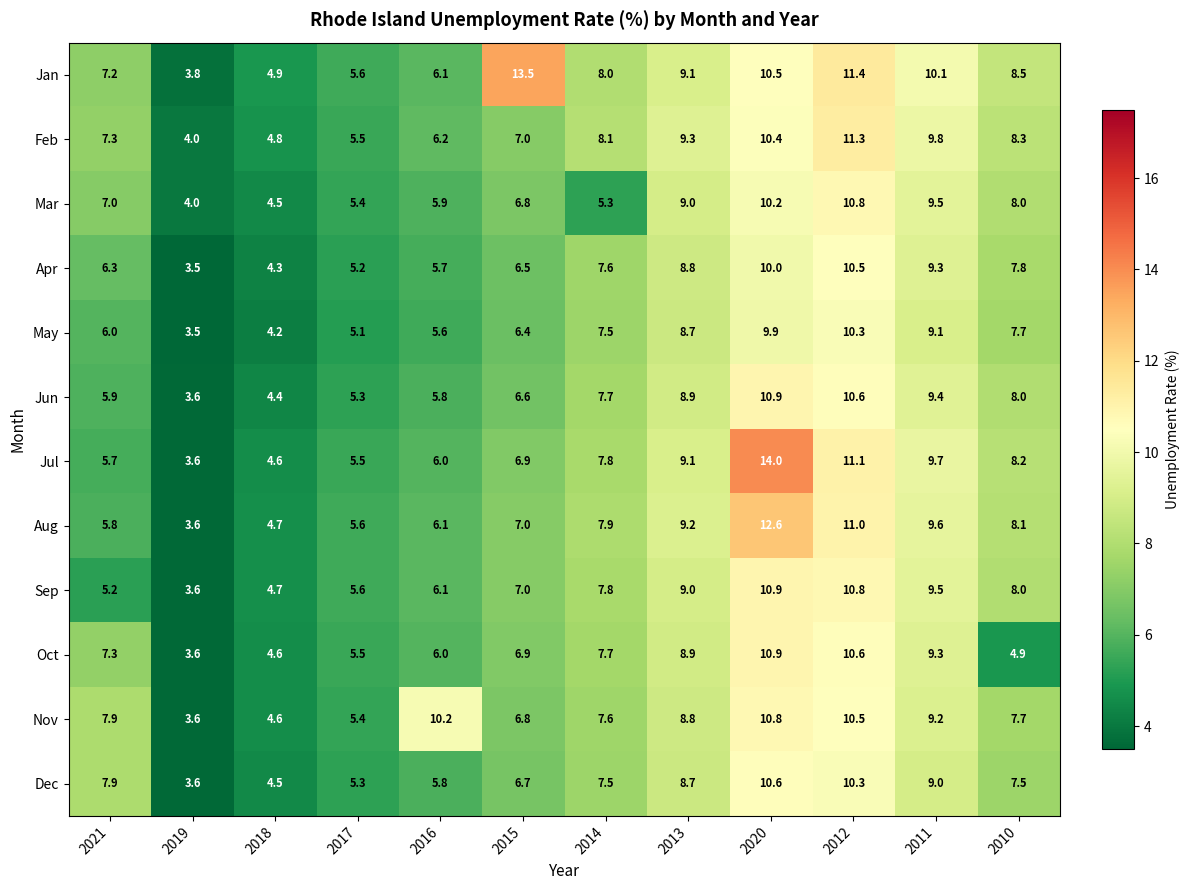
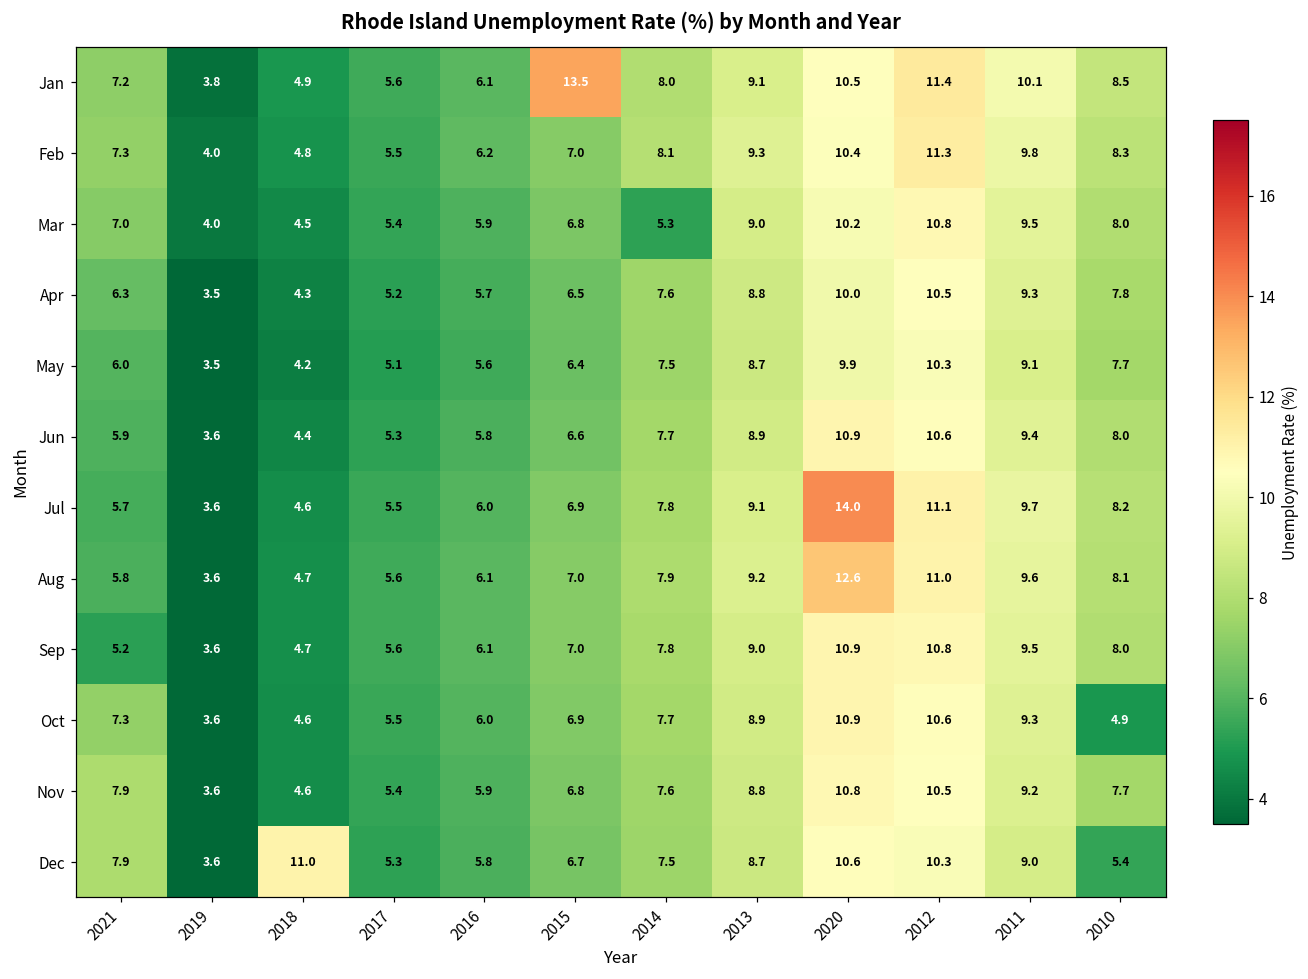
  {
    "Jan": {
      "2021": 7.2,
      "2019": 3.8,
      "2018": 4.9,
      "2017": 5.6,
      "2016": 6.1,
      "2015": 13.5,
      "2014": 8.0,
      "2013": 9.1,
      "2020": 10.5,
      "2012": 11.4,
      "2011": 10.1,
      "2010": 8.5
    },
    "Feb": {
      "2021": 7.3,
      "2019": 4.0,
      "2018": 4.8,
      "2017": 5.5,
      "2016": 6.2,
      "2015": 7.0,
      "2014": 8.1,
      "2013": 9.3,
      "2020": 10.4,
      "2012": 11.3,
      "2011": 9.8,
      "2010": 8.3
    },
    "Mar": {
      "2021": 7.0,
      "2019": 4.0,
      "2018": 4.5,
      "2017": 5.4,
      "2016": 5.9,
      "2015": 6.8,
      "2014": 5.3,
      "2013": 9.0,
      "2020": 10.2,
      "2012": 10.8,
      "2011": 9.5,
      "2010": 8.0
    },
    "Apr": {
      "2021": 6.3,
      "2019": 3.5,
      "2018": 4.3,
      "2017": 5.2,
      "2016": 5.7,
      "2015": 6.5,
      "2014": 7.6,
      "2013": 8.8,
      "2020": 10.0,
      "2012": 10.5,
      "2011": 9.3,
      "2010": 7.8
    },
    "May": {
      "2021": 6.0,
      "2019": 3.5,
      "2018": 4.2,
      "2017": 5.1,
      "2016": 5.6,
      "2015": 6.4,
      "2014": 7.5,
      "2013": 8.7,
      "2020": 9.9,
      "2012": 10.3,
      "2011": 9.1,
      "2010": 7.7
    },
    "Jun": {
      "2021": 5.9,
      "2019": 3.6,
      "2018": 4.4,
      "2017": 5.3,
      "2016": 5.8,
      "2015": 6.6,
      "2014": 7.7,
      "2013": 8.9,
      "2020": 10.9,
      "2012": 10.6,
      "2011": 9.4,
      "2010": 8.0
    },
    "Jul": {
      "2021": 5.7,
      "2019": 3.6,
      "2018": 4.6,
      "2017": 5.5,
      "2016": 6.0,
      "2015": 6.9,
      "2014": 7.8,
      "2013": 9.1,
      "2020": 14.0,
      "2012": 11.1,
      "2011": 9.7,
      "2010": 8.2
    },
    "Aug": {
      "2021": 5.8,
      "2019": 3.6,
      "2018": 4.7,
      "2017": 5.6,
      "2016": 6.1,
      "2015": 7.0,
      "2014": 7.9,
      "2013": 9.2,
      "2020": 12.6,
      "2012": 11.0,
      "2011": 9.6,
      "2010": 8.1
    },
    "Sep": {
      "2021": 5.2,
      "2019": 3.6,
      "2018": 4.7,
      "2017": 5.6,
      "2016": 6.1,
      "2015": 7.0,
      "2014": 7.8,
      "2013": 9.0,
      "2020": 10.9,
      "2012": 10.8,
      "2011": 9.5,
      "2010": 8.0
    },
    "Oct": {
      "2021": 7.3,
      "2019": 3.6,
      "2018": 4.6,
      "2017": 5.5,
      "2016": 6.0,
      "2015": 6.9,
      "2014": 7.7,
      "2013": 8.9,
      "2020": 10.9,
      "2012": 10.6,
      "2011": 9.3,
      "2010": 4.9
    },
    "Nov": {
      "2021": 7.9,
      "2019": 3.6,
      "2018": 4.6,
      "2017": 5.4,
-     "2016": 10.2,
+     "2016": 5.9,
      "2015": 6.8,
      "2014": 7.6,
      "2013": 8.8,
      "2020": 10.8,
      "2012": 10.5,
      "2011": 9.2,
      "2010": 7.7
    },
    "Dec": {
      "2021": 7.9,
      "2019": 3.6,
-     "2018": 4.5,
+     "2018": 11.0,
      "2017": 5.3,
      "2016": 5.8,
      "2015": 6.7,
      "2014": 7.5,
      "2013": 8.7,
      "2020": 10.6,
      "2012": 10.3,
      "2011": 9.0,
-     "2010": 7.5
+     "2010": 5.4
    }
  }
